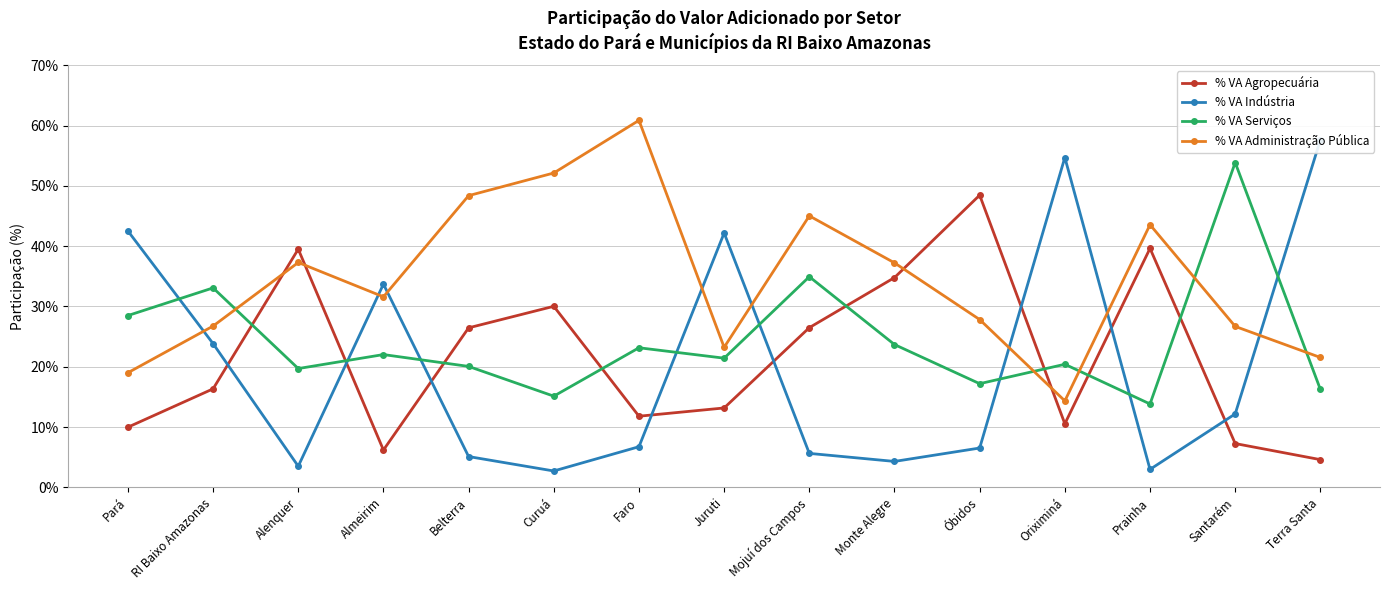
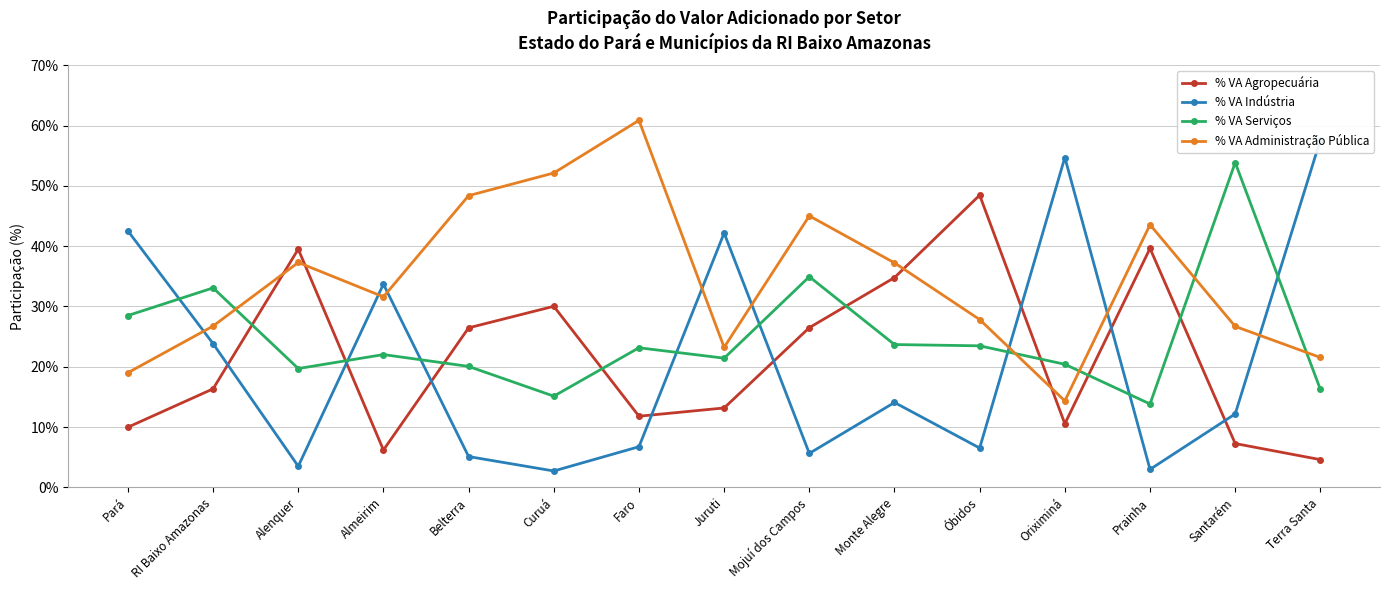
  {
    "% VA Agropecuária": {
      "Pará": "10%",
      "RI Baixo Amazonas": "16%",
      "Alenquer": "40%",
      "Almeirim": "6%",
      "Belterra": "26%",
      "Curuá": "30%",
      "Faro": "12%",
      "Juruti": "13%",
      "Mojuí dos Campos": "26%",
      "Monte Alegre": "35%",
      "Óbidos": "48%",
      "Oriximiná": "11%",
      "Prainha": "40%",
      "Santarém": "7%",
      "Terra Santa": "5%"
    },
    "% VA Indústria": {
      "Pará": "43%",
      "RI Baixo Amazonas": "24%",
      "Alenquer": "3%",
      "Almeirim": "34%",
      "Belterra": "5%",
      "Curuá": "3%",
      "Faro": "7%",
      "Juruti": "42%",
      "Mojuí dos Campos": "6%",
-     "Monte Alegre": "4%",
+     "Monte Alegre": "14%",
      "Óbidos": "7%",
      "Oriximiná": "55%",
      "Prainha": "3%",
      "Santarém": "12%"
    },
    "% VA Serviços": {
      "Pará": "28%",
      "RI Baixo Amazonas": "33%",
      "Alenquer": "20%",
      "Almeirim": "22%",
      "Belterra": "20%",
      "Curuá": "15%",
      "Faro": "23%",
      "Juruti": "21%",
      "Mojuí dos Campos": "35%",
      "Monte Alegre": "24%",
-     "Óbidos": "17%",
+     "Óbidos": "23%",
      "Oriximiná": "20%",
      "Prainha": "14%",
      "Santarém": "54%",
      "Terra Santa": "16%"
    },
    "% VA Administração Pública": {
      "Pará": "19%",
      "RI Baixo Amazonas": "27%",
      "Alenquer": "37%",
      "Almeirim": "32%",
      "Belterra": "48%",
      "Curuá": "52%",
      "Faro": "61%",
      "Juruti": "23%",
      "Mojuí dos Campos": "45%",
      "Monte Alegre": "37%",
      "Óbidos": "28%",
      "Oriximiná": "14%",
      "Prainha": "44%",
      "Santarém": "27%",
      "Terra Santa": "22%"
    }
  }
